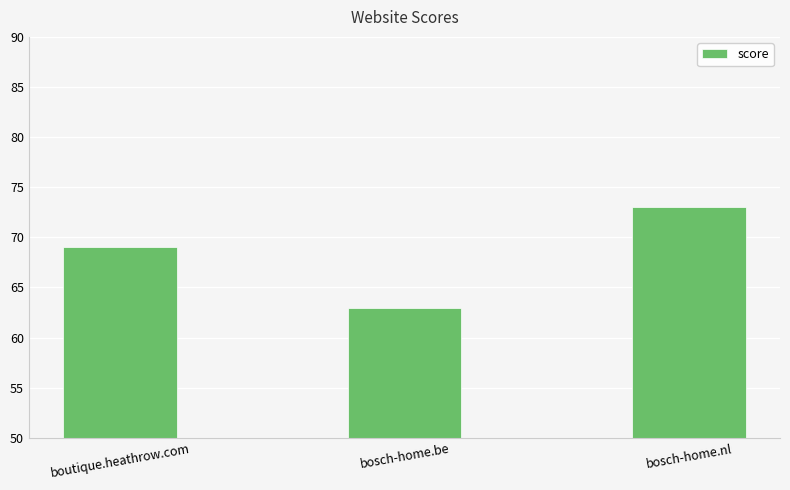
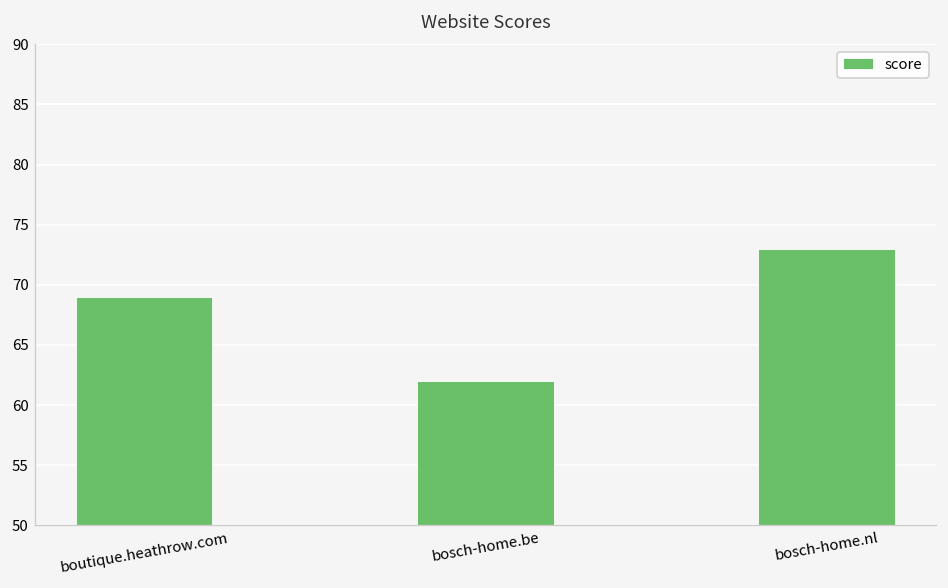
  {
    "boutique.heathrow.com": 69,
-   "bosch-home.be": 63,
+   "bosch-home.be": 62,
    "bosch-home.nl": 73
  }
